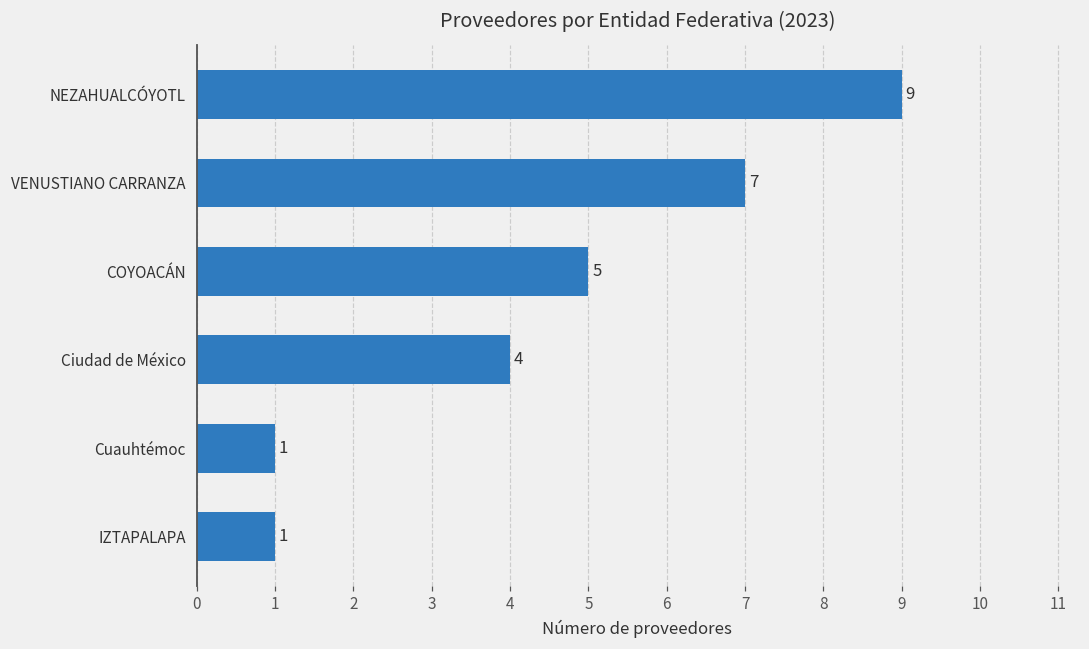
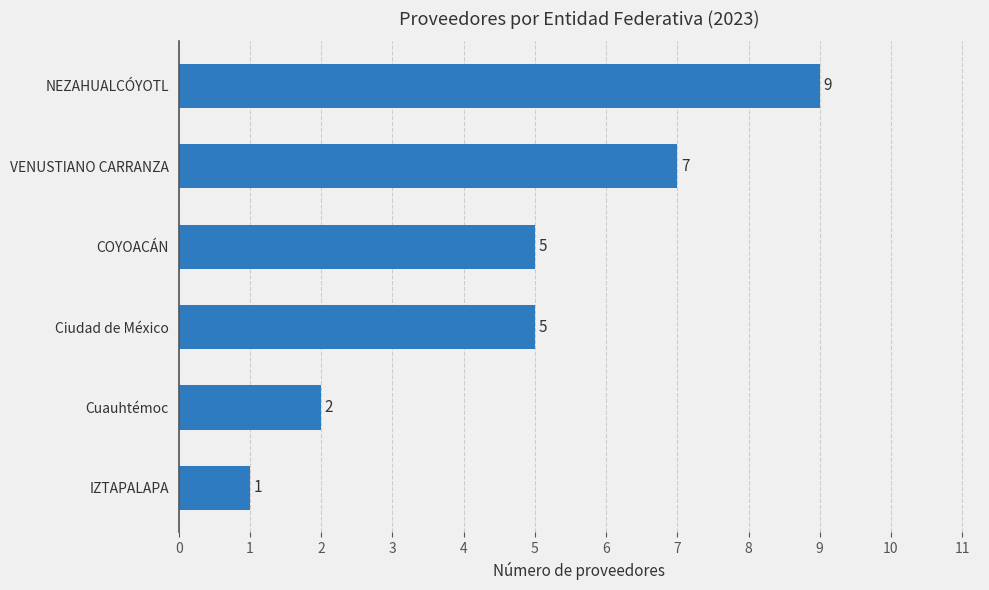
  {
    "NEZAHUALCÓYOTL": 9,
    "VENUSTIANO CARRANZA": 7,
    "COYOACÁN": 5,
-   "Ciudad de México": 4,
-   "Cuauhtémoc": 1,
+   "Ciudad de México": 5,
+   "Cuauhtémoc": 2,
    "IZTAPALAPA": 1
  }
